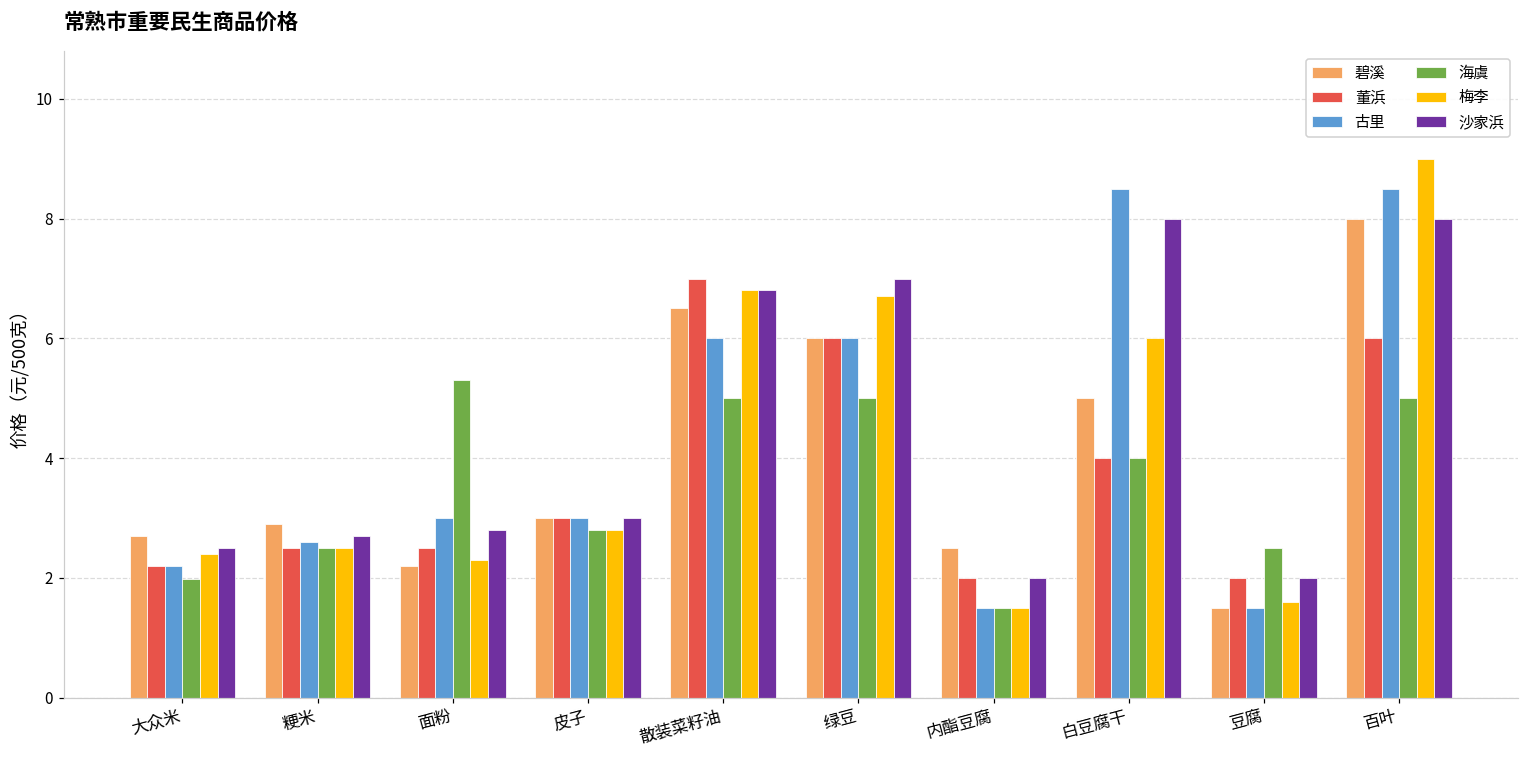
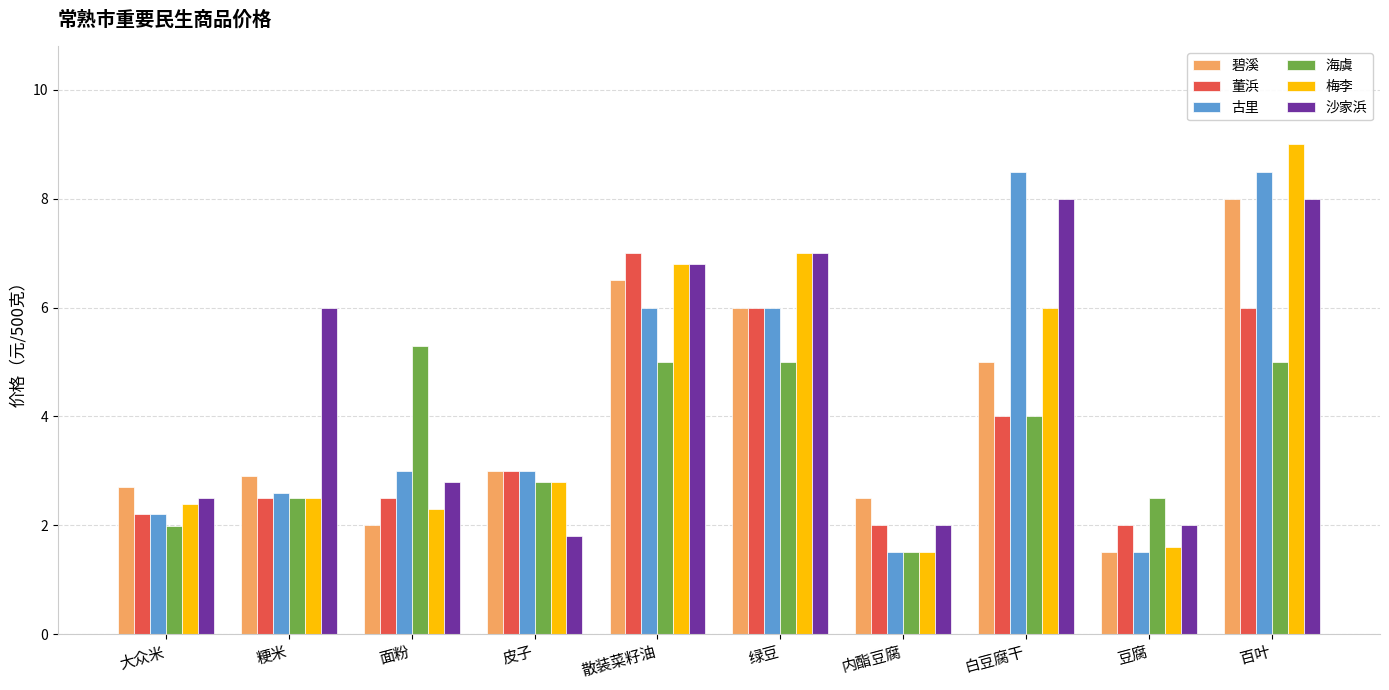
  {
    "碧溪": {
      "大众米": 2.7,
      "粳米": 2.9,
-     "面粉": 2.2,
+     "面粉": 2.0,
      "皮子": 3.0,
      "散装菜籽油": 6.5,
      "绿豆": 6.0,
      "内酯豆腐": 2.5,
      "白豆腐干": 5.0,
      "豆腐": 1.5,
      "百叶": 8.0
    },
    "董浜": {
      "大众米": 2.2,
      "粳米": 2.5,
      "面粉": 2.5,
      "皮子": 3.0,
      "散装菜籽油": 7.0,
      "绿豆": 6.0,
      "内酯豆腐": 2.0,
      "白豆腐干": 4.0,
      "豆腐": 2.0,
      "百叶": 6.0
    },
    "古里": {
      "大众米": 2.2,
      "粳米": 2.6,
      "面粉": 3.0,
      "皮子": 3.0,
      "散装菜籽油": 6.0,
      "绿豆": 6.0,
      "内酯豆腐": 1.5,
      "白豆腐干": 8.5,
      "豆腐": 1.5,
      "百叶": 8.5
    },
    "海虞": {
      "大众米": 2.0,
      "粳米": 2.5,
      "面粉": 5.3,
      "皮子": 2.8,
      "散装菜籽油": 5.0,
      "绿豆": 5.0,
      "内酯豆腐": 1.5,
      "白豆腐干": 4.0,
      "豆腐": 2.5,
      "百叶": 5.0
    },
    "梅李": {
      "大众米": 2.4,
      "粳米": 2.5,
      "面粉": 2.3,
      "皮子": 2.8,
      "散装菜籽油": 6.8,
-     "绿豆": 6.7,
+     "绿豆": 7.0,
      "内酯豆腐": 1.5,
      "白豆腐干": 6.0,
      "豆腐": 1.6,
      "百叶": 9.0
    },
    "沙家浜": {
      "大众米": 2.5,
-     "粳米": 2.7,
+     "粳米": 6.0,
      "面粉": 2.8,
-     "皮子": 3.0,
+     "皮子": 1.8,
      "散装菜籽油": 6.8,
      "绿豆": 7.0,
      "内酯豆腐": 2.0,
      "白豆腐干": 8.0,
      "豆腐": 2.0,
      "百叶": 8.0
    }
  }
